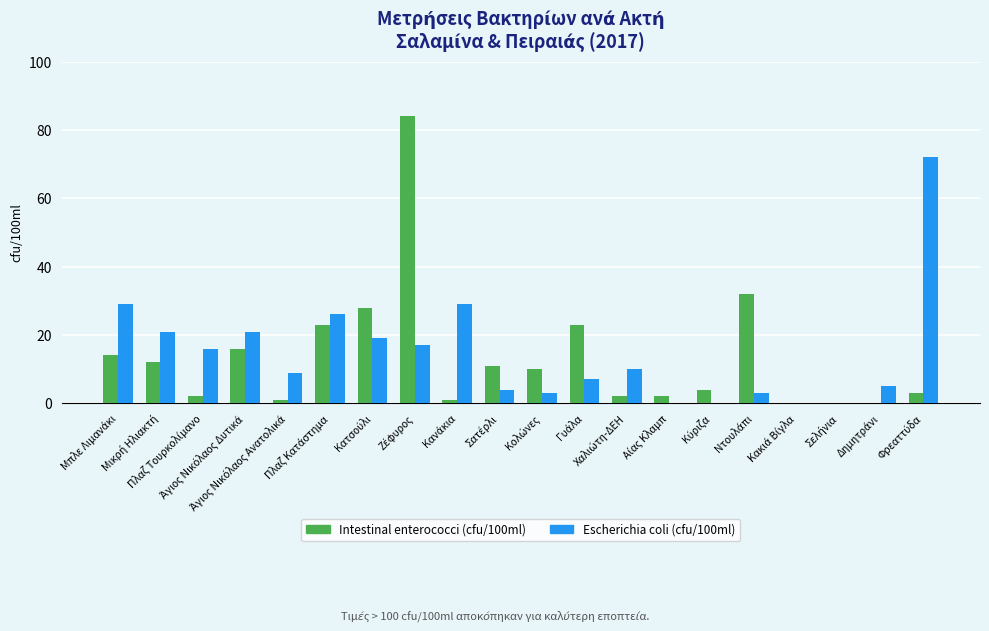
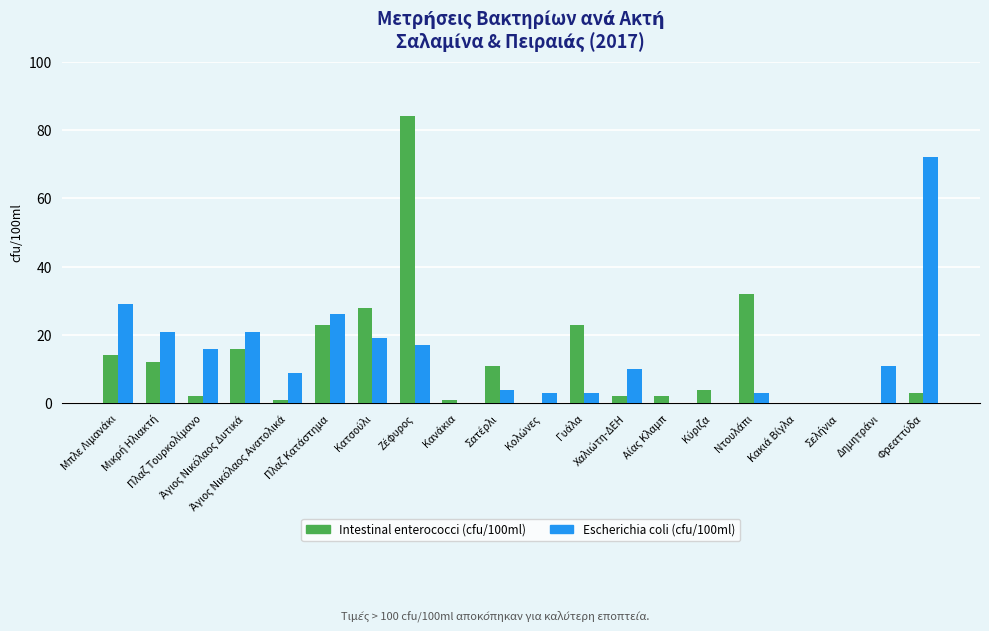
  {
    "Intestinal enterococci (cfu/100ml)": {
      "Μπλε Λιμανάκι": 14,
      "Μικρή Ηλιακτή": 12,
      "Πλαζ Τουρκολίμανο": 2,
      "Άγιος Νικόλαος Δυτικά": 16,
      "Άγιος Νικόλαος Ανατολικά": 1,
      "Πλαζ Κατάστημα": 23,
      "Κατσούλι": 28,
      "Ζέφυρος": 84,
      "Κανάκια": 1,
      "Σατέρλι": 11,
-     "Κολώνες": 10,
+     "Κολώνες": 0,
      "Γυάλα": 23,
      "Χαλιώτη-ΔΕΗ": 2,
      "Αίας Κλαμπ": 2,
      "Κύριζα": 4,
      "Ντουλάπι": 32,
      "Κακιά Βίγλα": 0,
      "Σελήνια": 0,
      "Δημητράνι": 0,
      "Φρεαττύδα": 3
    },
    "Escherichia coli (cfu/100ml)": {
      "Μπλε Λιμανάκι": 29,
      "Μικρή Ηλιακτή": 21,
      "Πλαζ Τουρκολίμανο": 16,
      "Άγιος Νικόλαος Δυτικά": 21,
      "Άγιος Νικόλαος Ανατολικά": 9,
      "Πλαζ Κατάστημα": 26,
      "Κατσούλι": 19,
      "Ζέφυρος": 17,
-     "Κανάκια": 29,
+     "Κανάκια": 0,
      "Σατέρλι": 4,
      "Κολώνες": 3,
-     "Γυάλα": 7,
+     "Γυάλα": 3,
      "Χαλιώτη-ΔΕΗ": 10,
      "Αίας Κλαμπ": 0,
      "Κύριζα": 0,
      "Ντουλάπι": 3,
      "Κακιά Βίγλα": 0,
      "Σελήνια": 0,
-     "Δημητράνι": 5,
+     "Δημητράνι": 11,
      "Φρεαττύδα": 72
    }
  }
